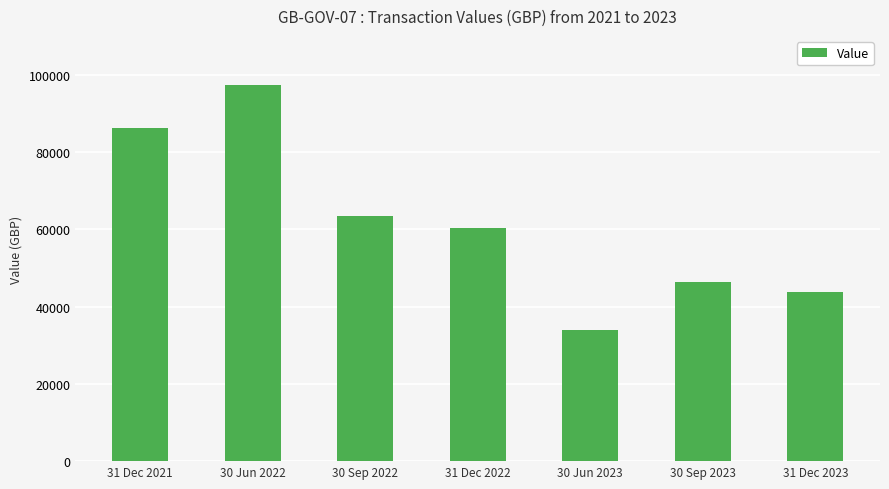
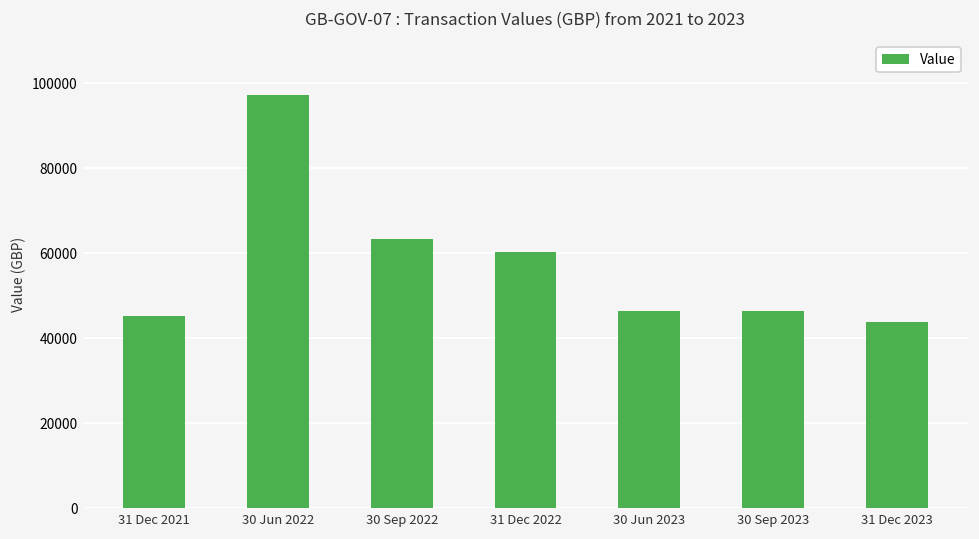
  {
-   "31 Dec 2021": 86000,
+   "31 Dec 2021": 45000,
    "30 Jun 2022": 97000,
    "30 Sep 2022": 63000,
    "31 Dec 2022": 60000,
-   "30 Jun 2023": 34000,
+   "30 Jun 2023": 46000,
    "30 Sep 2023": 46000,
    "31 Dec 2023": 44000
  }
